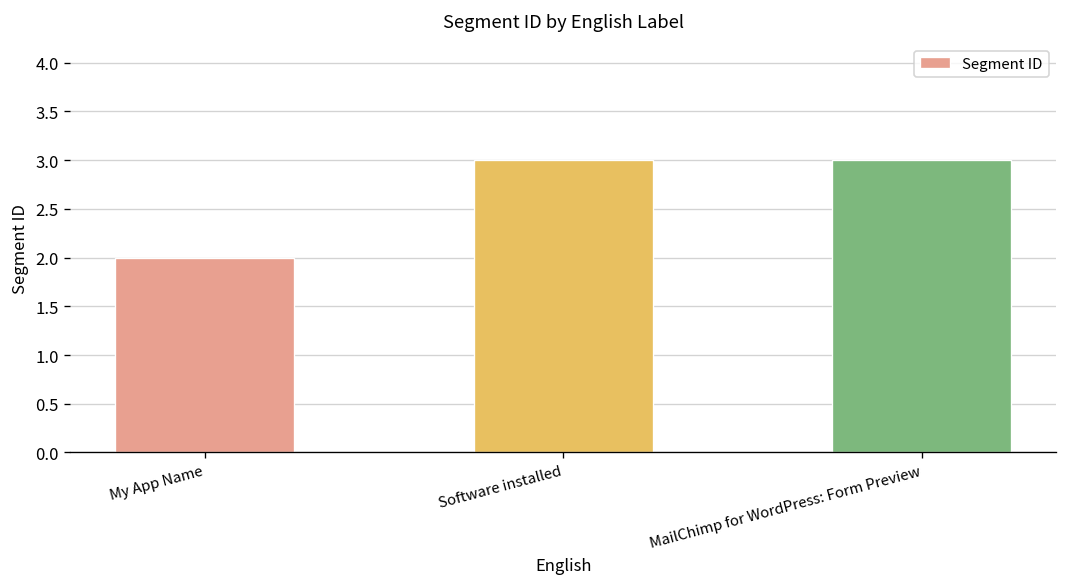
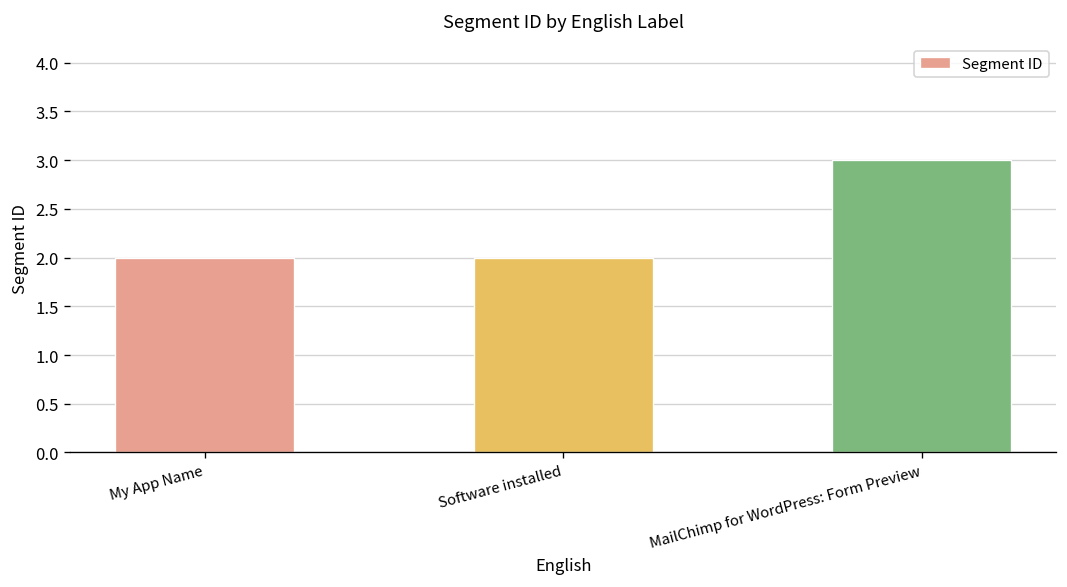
  {
    "My App Name": 2,
-   "Software installed": 3,
+   "Software installed": 2,
    "MailChimp for WordPress: Form Preview": 3
  }
